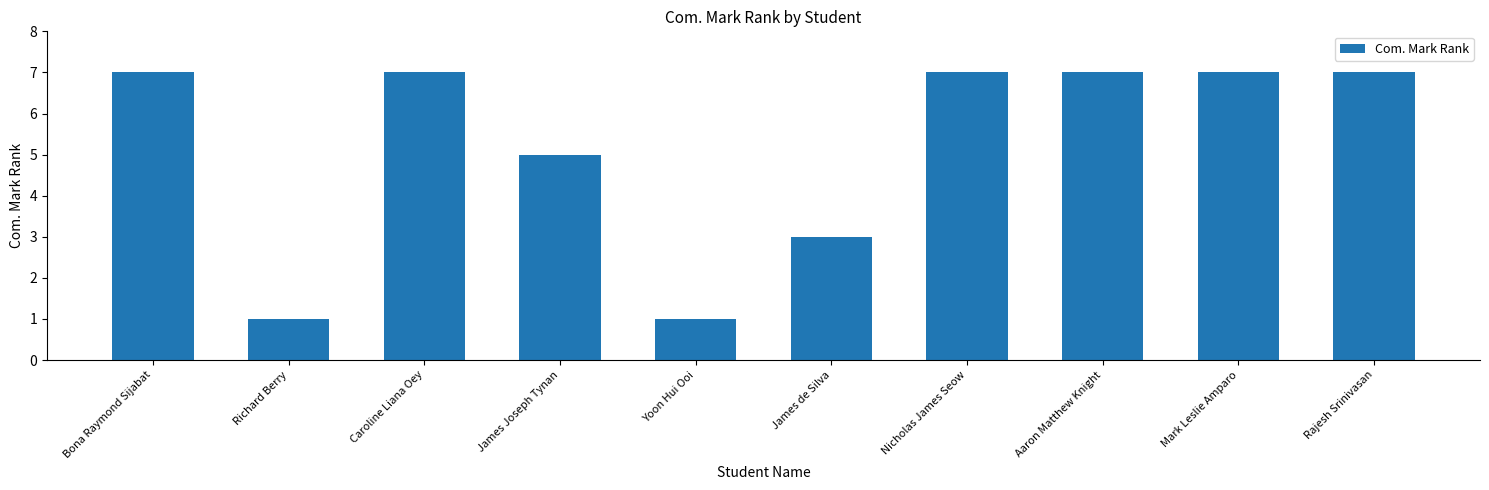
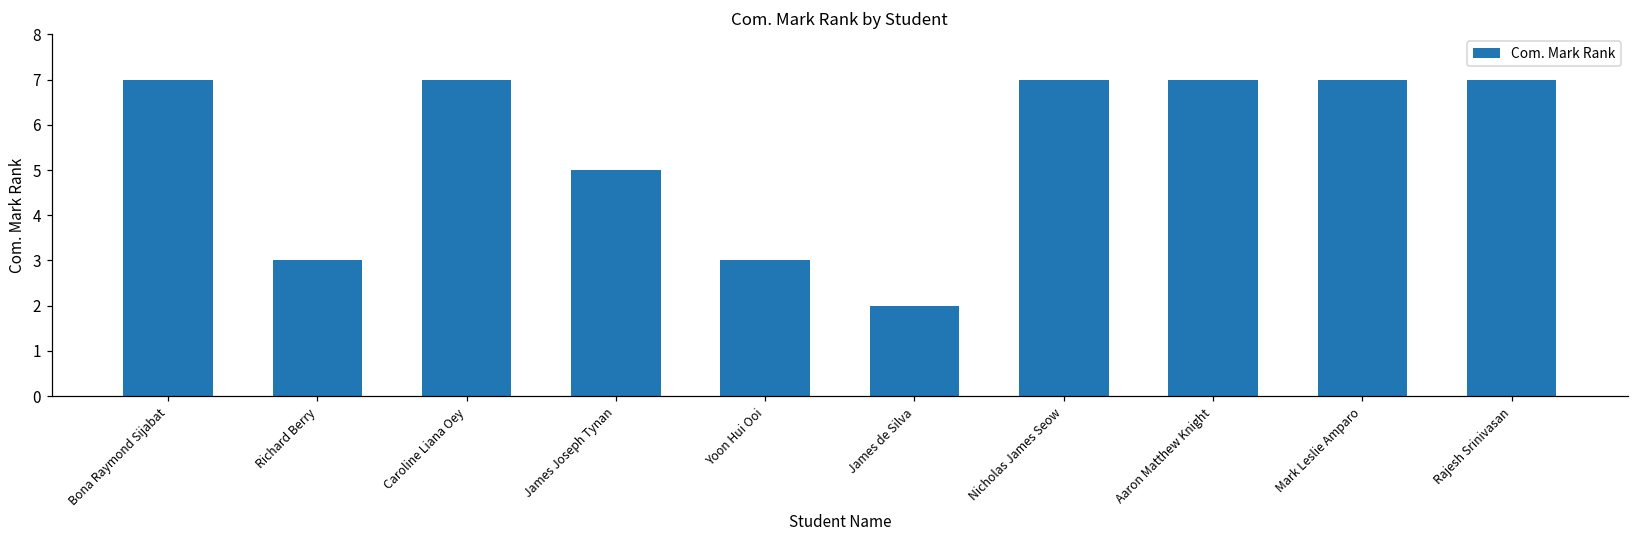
  {
    "Bona Raymond Sijabat": 7,
-   "Richard Berry": 1,
+   "Richard Berry": 3,
    "Caroline Liana Oey": 7,
    "James Joseph Tynan": 5,
-   "Yoon Hui Ooi": 1,
-   "James de Silva": 3,
+   "Yoon Hui Ooi": 3,
+   "James de Silva": 2,
    "Nicholas James Seow": 7,
    "Aaron Matthew Knight": 7,
    "Mark Leslie Amparo": 7,
    "Rajesh Srinivasan": 7
  }
